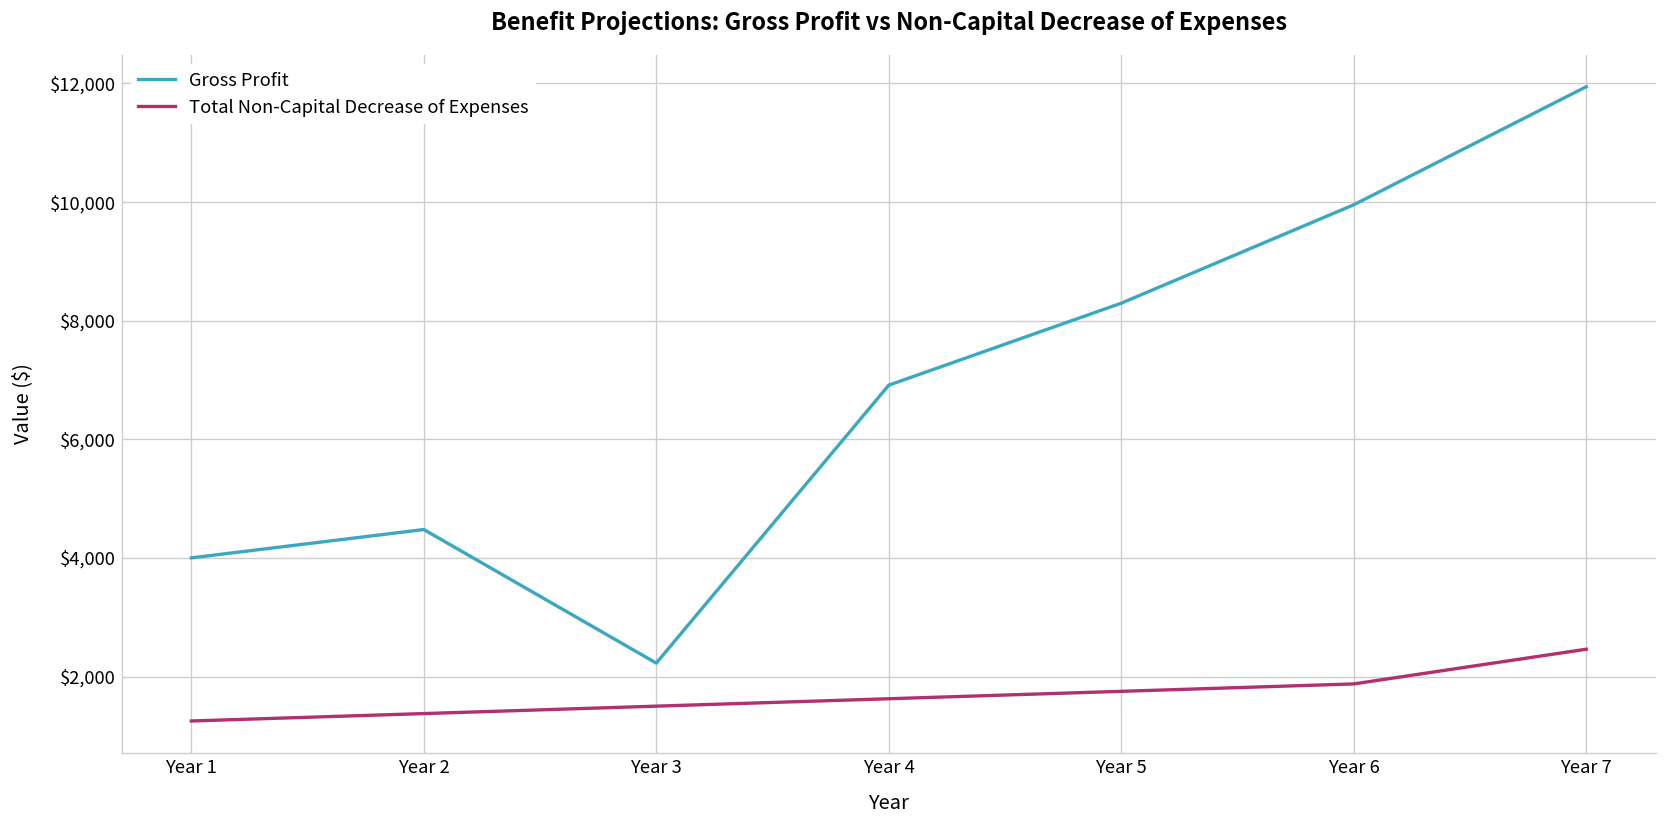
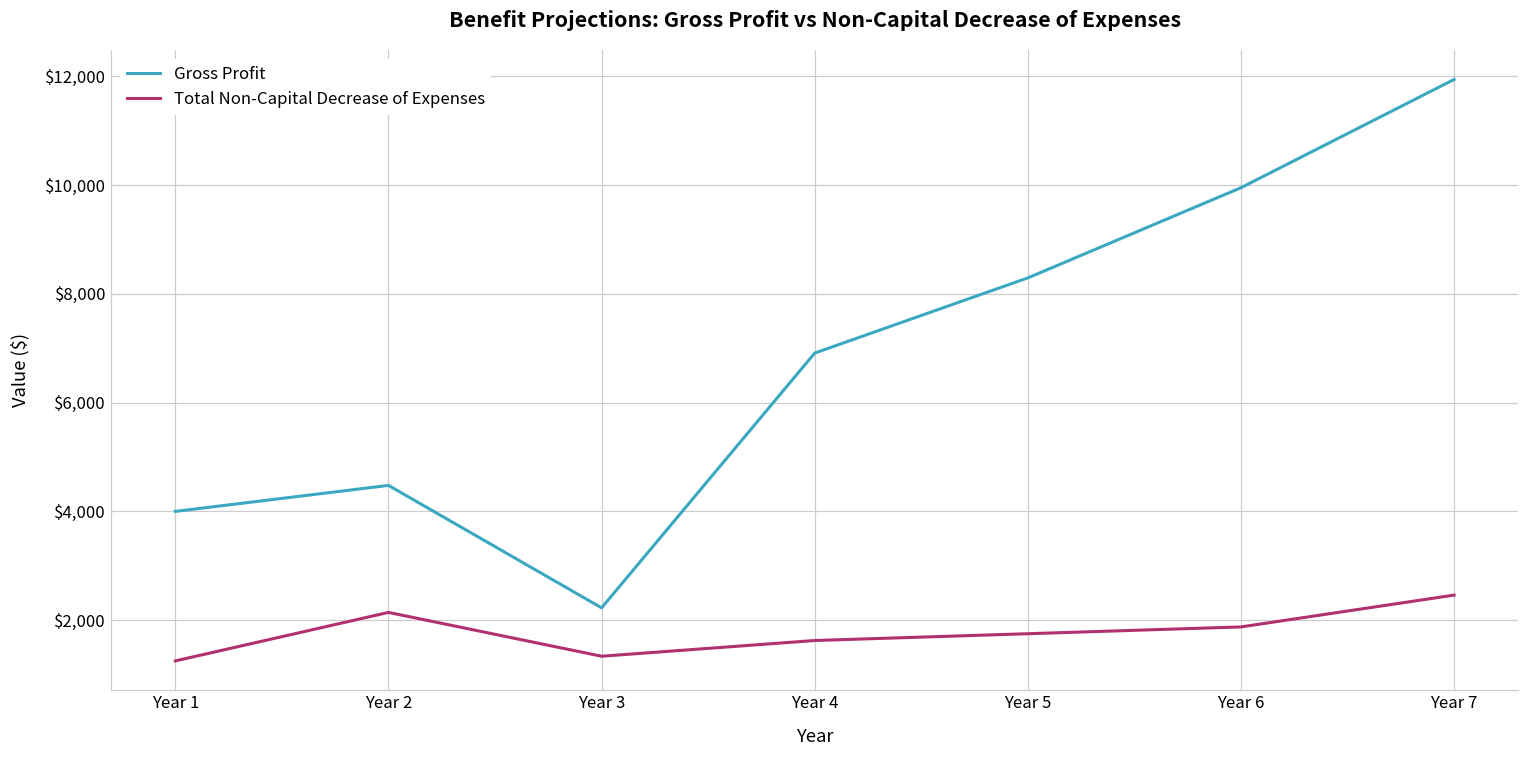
  {
    "Gross Profit": {
      "Year 1": "$4,000",
      "Year 2": "$4,500",
      "Year 3": "$2,200",
      "Year 4": "$6,900",
      "Year 5": "$8,300",
      "Year 6": "$10,000",
      "Year 7": "$11,900"
    },
    "Total Non-Capital Decrease of Expenses": {
      "Year 1": "$1,300",
-     "Year 2": "$1,400",
-     "Year 3": "$1,500",
+     "Year 2": "$2,100",
+     "Year 3": "$1,300",
      "Year 4": "$1,600",
      "Year 5": "$1,800",
      "Year 6": "$1,900",
      "Year 7": "$2,500"
    }
  }
